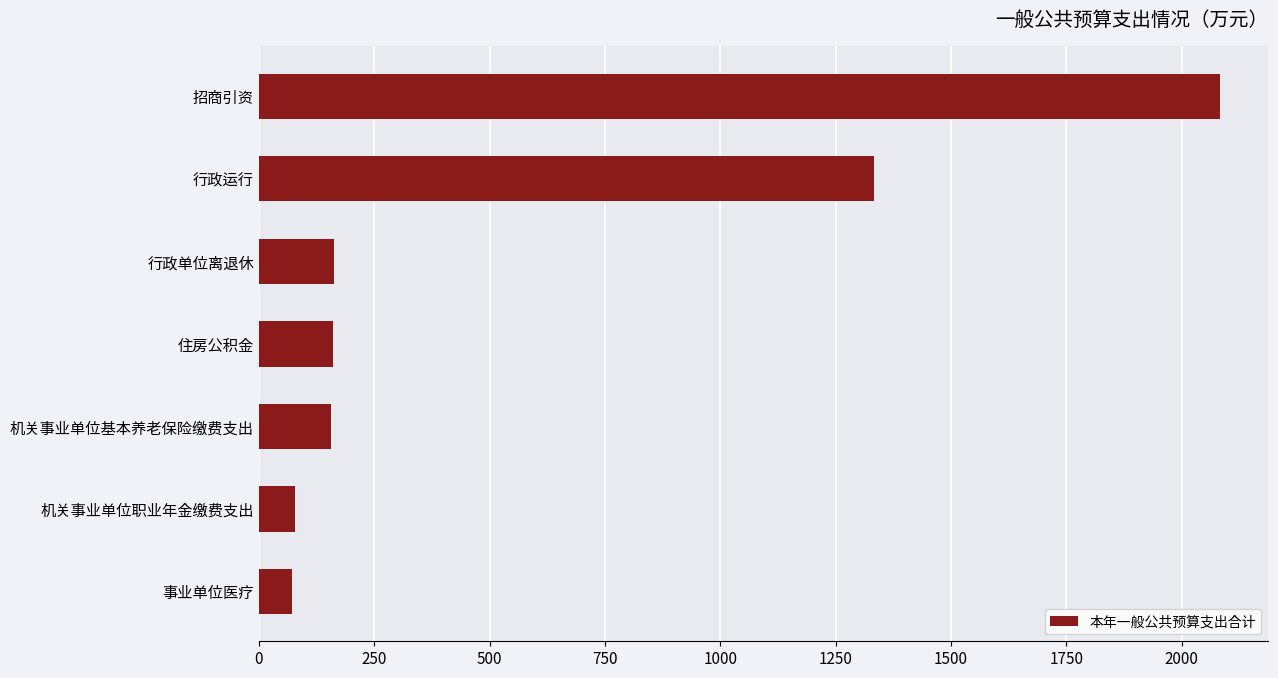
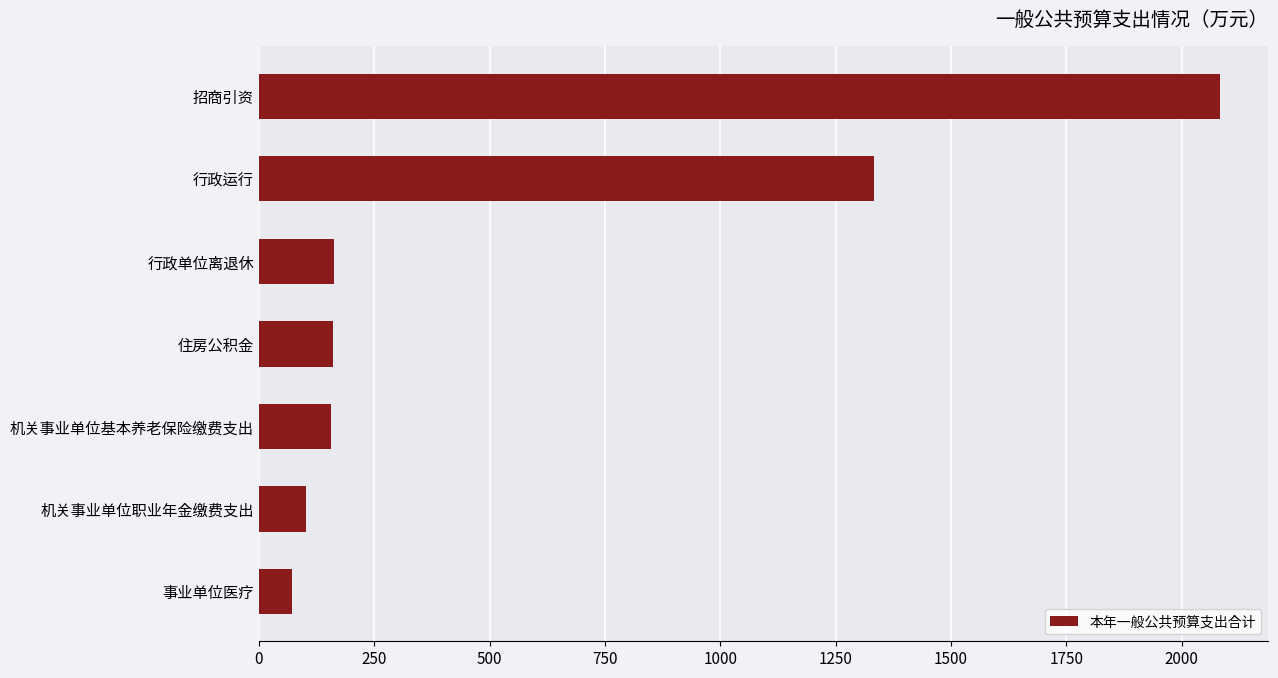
  {
    "招商引资": 2080,
    "行政运行": 1330,
    "行政单位离退休": 160,
    "住房公积金": 160,
    "机关事业单位基本养老保险缴费支出": 160,
-   "机关事业单位职业年金缴费支出": 80,
+   "机关事业单位职业年金缴费支出": 100,
    "事业单位医疗": 70
  }
